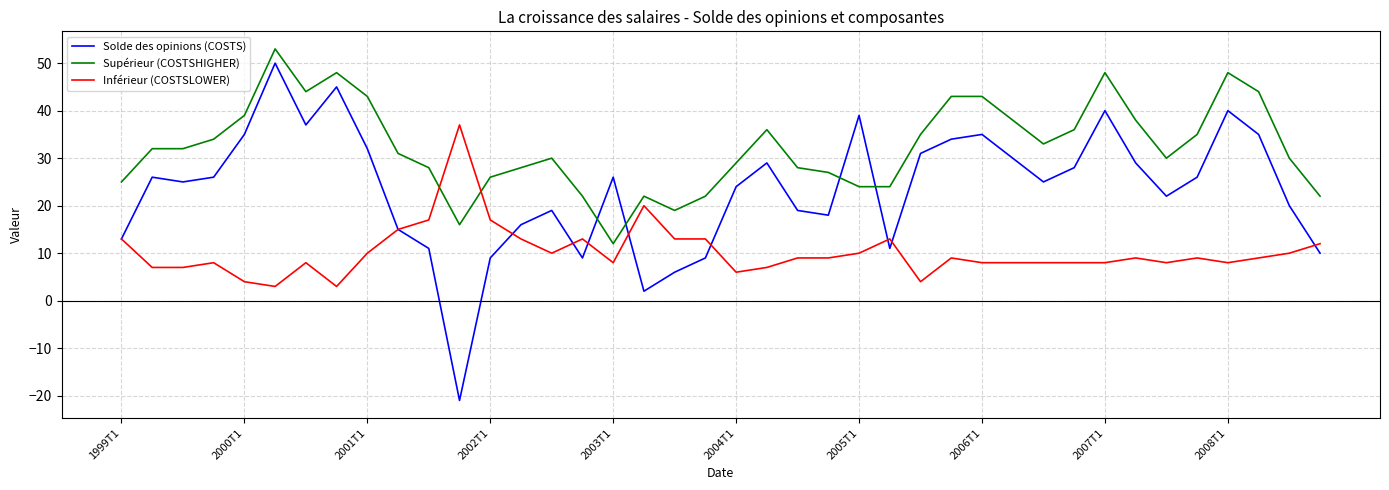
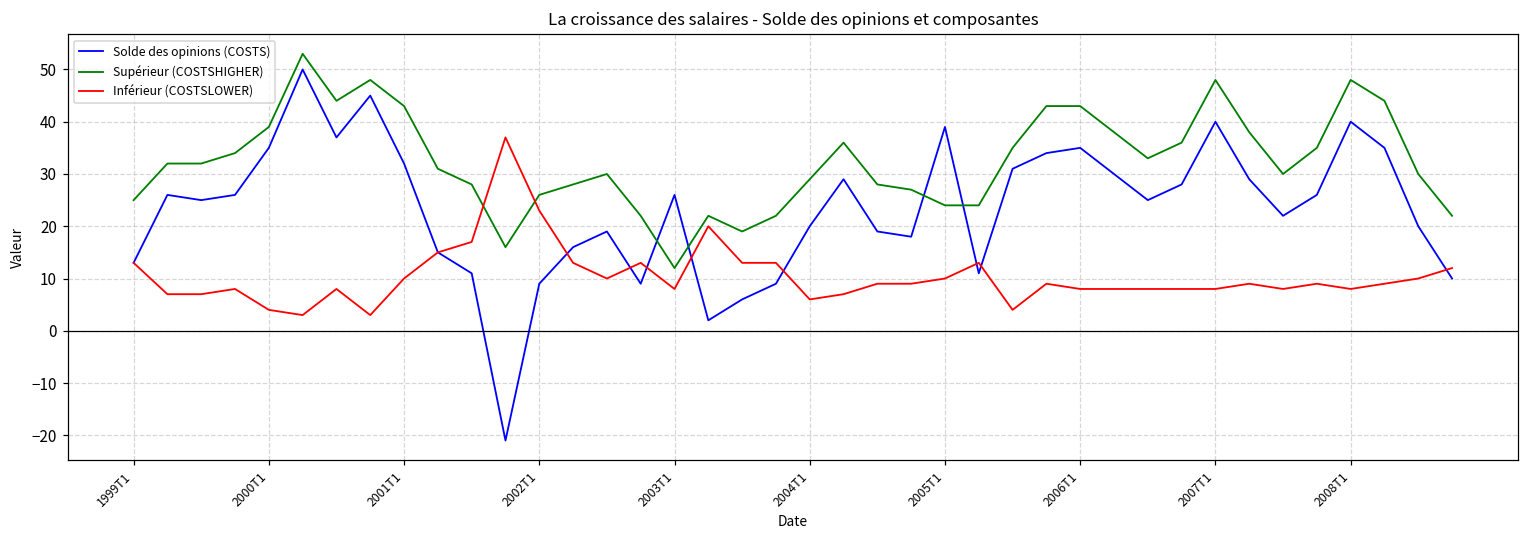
  {
    "Solde des opinions (COSTS)": {
      "2000T1": 35,
      "2001T1": 32,
      "2002T1": 9,
      "2003T1": 26,
-     "2004T1": 24,
+     "2004T1": 20,
      "2005T1": 39,
      "2006T1": 35,
      "2007T1": 40,
      "2008T1": 40
    },
    "Supérieur (COSTSHIGHER)": {
      "1999T1": 25,
      "2000T1": 39,
      "2001T1": 43,
      "2002T1": 26,
      "2003T1": 12,
      "2004T1": 29,
      "2005T1": 24,
      "2006T1": 43,
      "2007T1": 48,
      "2008T1": 48
    },
    "Inférieur (COSTSLOWER)": {
      "2000T1": 4,
      "2001T1": 10,
-     "2002T1": 17,
+     "2002T1": 23,
      "2003T1": 8,
      "2004T1": 6,
      "2005T1": 10,
      "2006T1": 8,
      "2007T1": 8,
      "2008T1": 8
    }
  }
